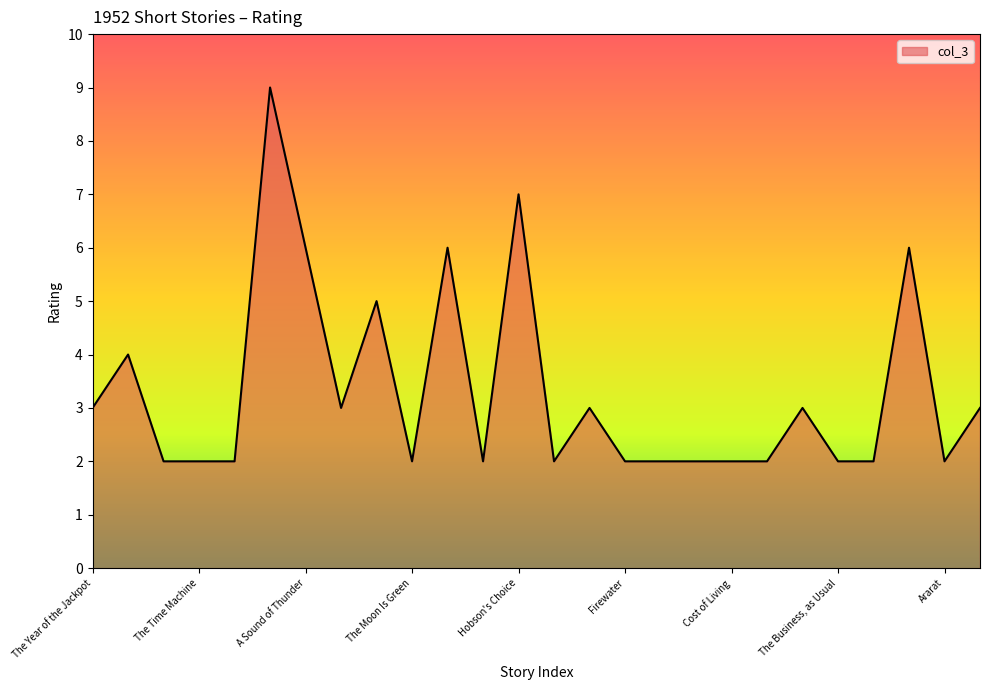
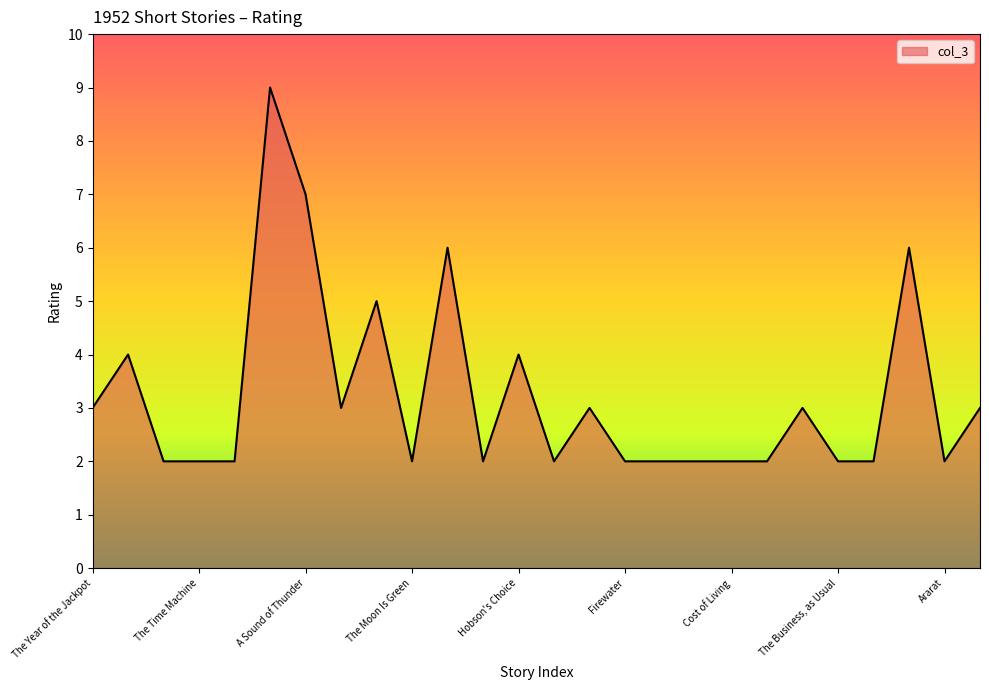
  {
    "The Year of the Jackpot": 3,
    "The Time Machine": 2,
-   "A Sound of Thunder": 6,
+   "A Sound of Thunder": 7,
    "The Moon Is Green": 2,
-   "Hobson's Choice": 7,
+   "Hobson's Choice": 4,
    "Firewater": 2,
    "Cost of Living": 2,
    "The Business, as Usual": 2,
    "Ararat": 2
  }
